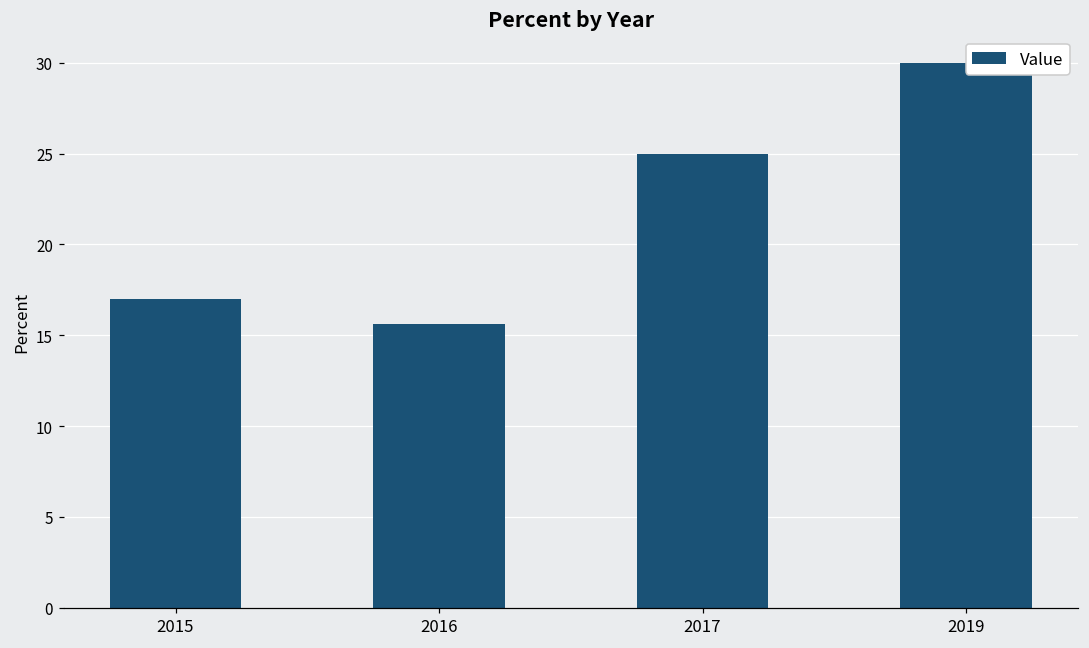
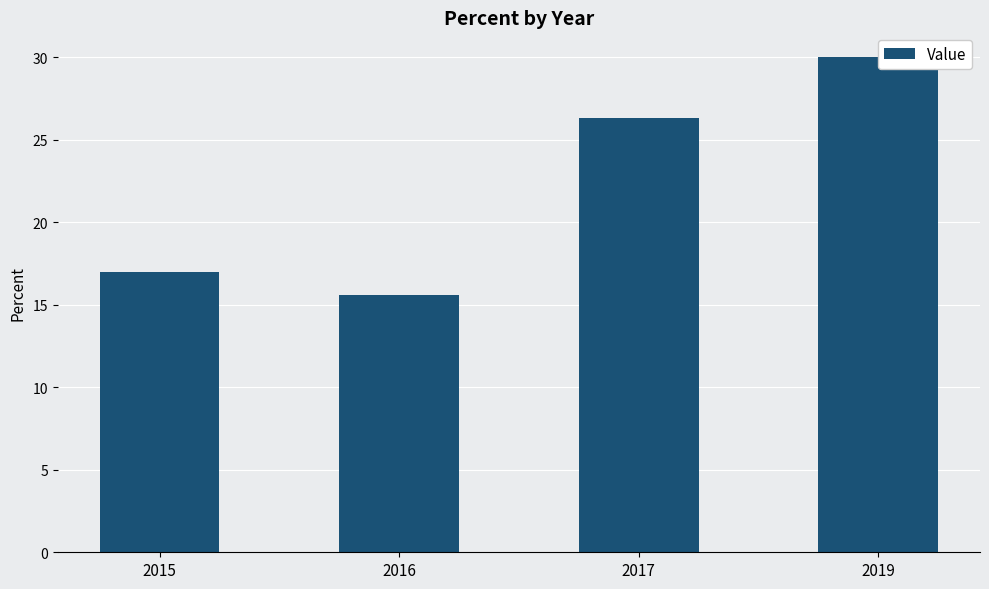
  {
    "2015": 17.0,
    "2016": 15.6,
-   "2017": 25.0
+   "2017": 26.3
  }
